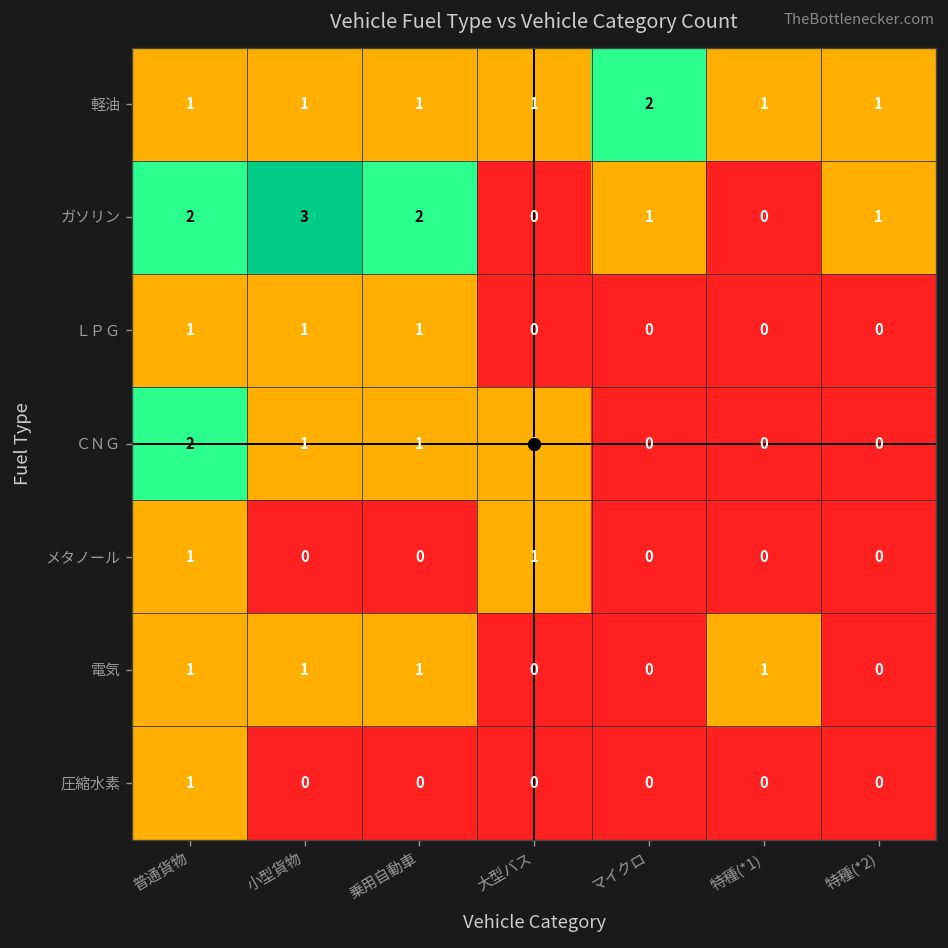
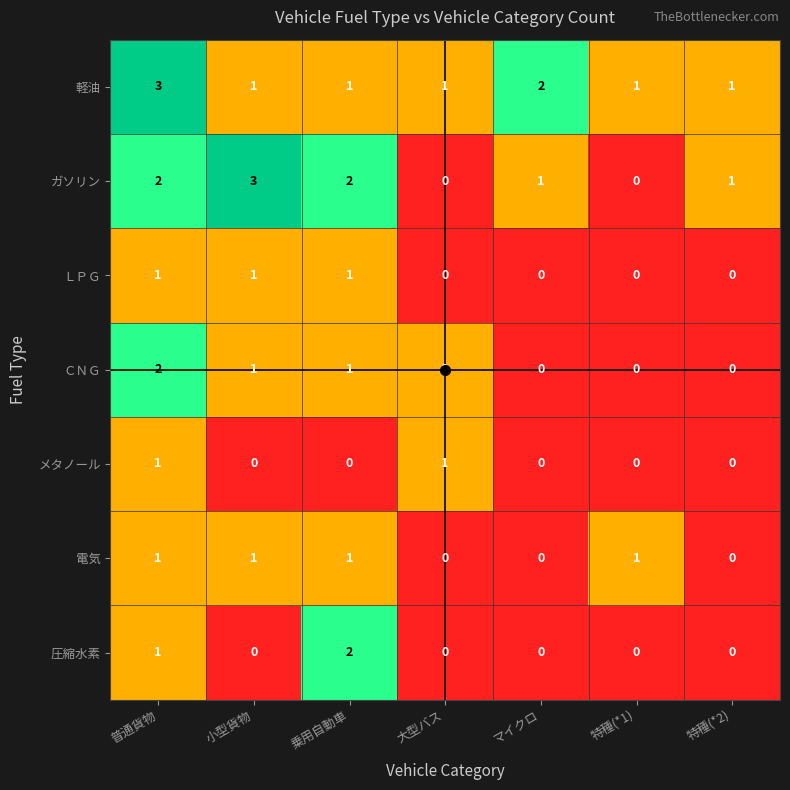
  {
    "軽油": {
-     "普通貨物": 1,
+     "普通貨物": 3,
      "小型貨物": 1,
      "乗用自動車": 1,
      "大型バス": 1,
      "マイクロ": 2,
      "特種(*1)": 1,
      "特種(*2)": 1
    },
    "ガソリン": {
      "普通貨物": 2,
      "小型貨物": 3,
      "乗用自動車": 2,
      "大型バス": 0,
      "マイクロ": 1,
      "特種(*1)": 0,
      "特種(*2)": 1
    },
    "ＬＰＧ": {
      "普通貨物": 1,
      "小型貨物": 1,
      "乗用自動車": 1,
      "大型バス": 0,
      "マイクロ": 0,
      "特種(*1)": 0,
      "特種(*2)": 0
    },
    "ＣＮＧ": {
      "普通貨物": 2,
      "小型貨物": 1,
      "乗用自動車": 1,
      "マイクロ": 0,
      "特種(*1)": 0,
      "特種(*2)": 0
    },
    "メタノール": {
      "普通貨物": 1,
      "小型貨物": 0,
      "乗用自動車": 0,
      "大型バス": 1,
      "マイクロ": 0,
      "特種(*1)": 0,
      "特種(*2)": 0
    },
    "電気": {
      "普通貨物": 1,
      "小型貨物": 1,
      "乗用自動車": 1,
      "大型バス": 0,
      "マイクロ": 0,
      "特種(*1)": 1,
      "特種(*2)": 0
    },
    "圧縮水素": {
      "普通貨物": 1,
      "小型貨物": 0,
-     "乗用自動車": 0,
+     "乗用自動車": 2,
      "大型バス": 0,
      "マイクロ": 0,
      "特種(*1)": 0,
      "特種(*2)": 0
    }
  }
